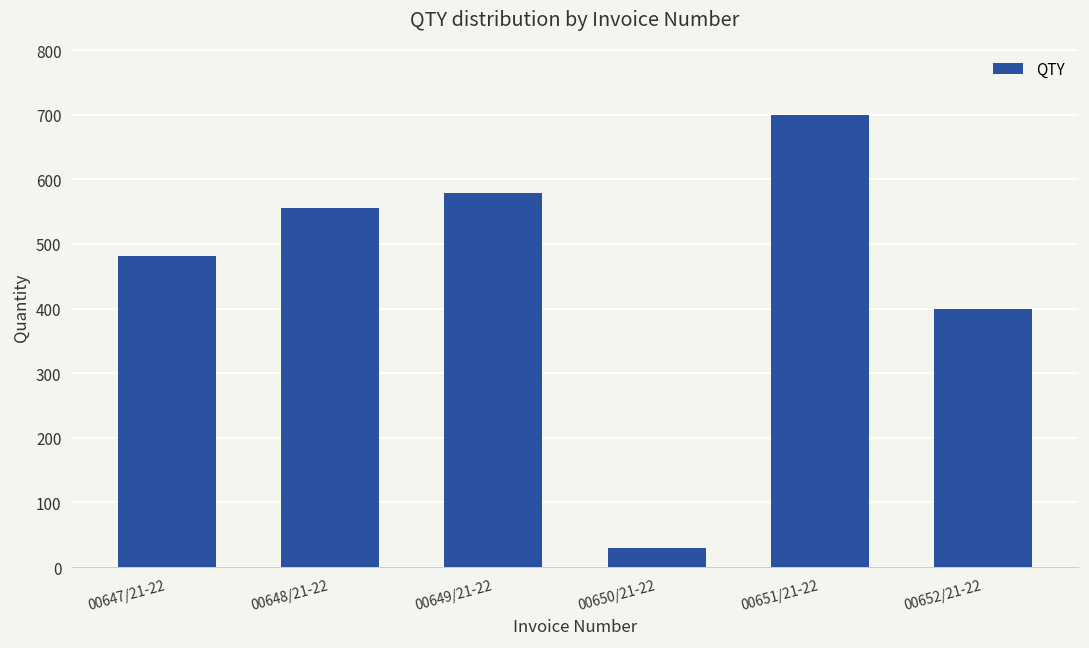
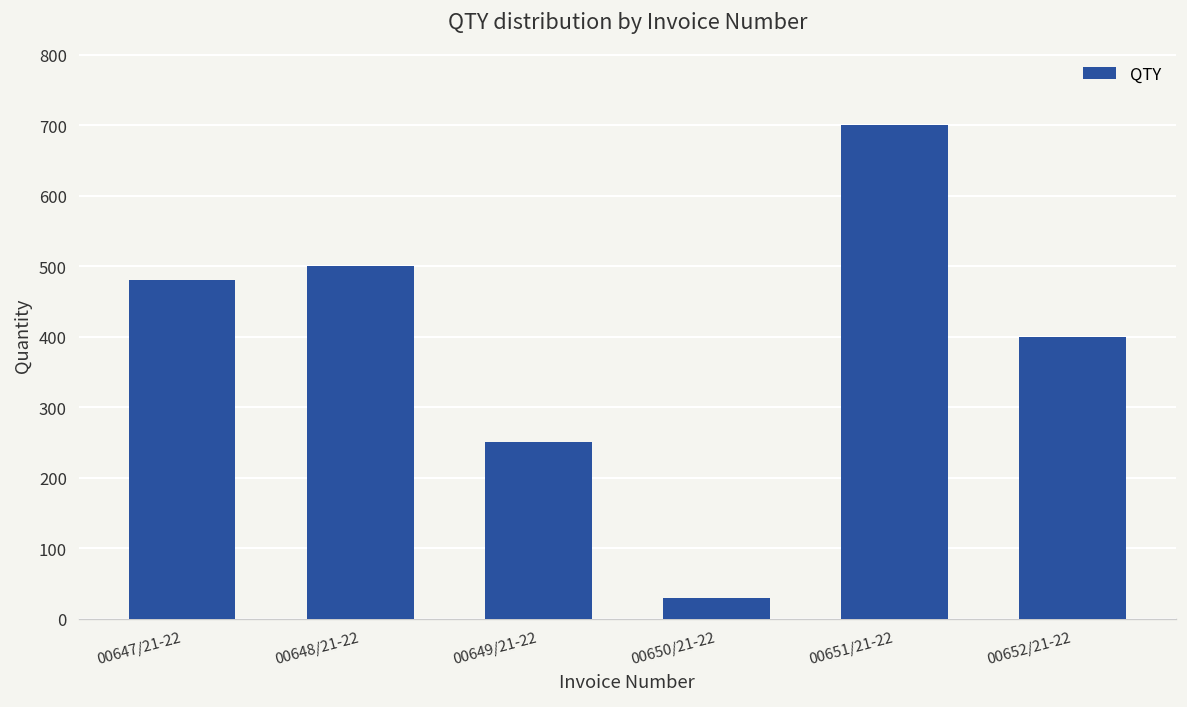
  {
    "00647/21-22": 480,
-   "00648/21-22": 560,
-   "00649/21-22": 580,
+   "00648/21-22": 500,
+   "00649/21-22": 250,
    "00650/21-22": 30,
    "00651/21-22": 700,
    "00652/21-22": 400
  }
